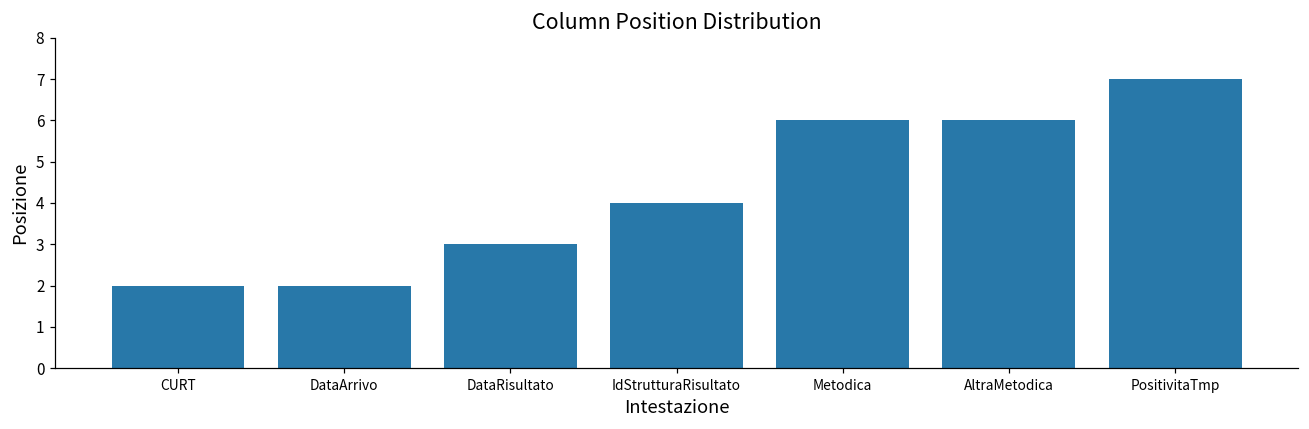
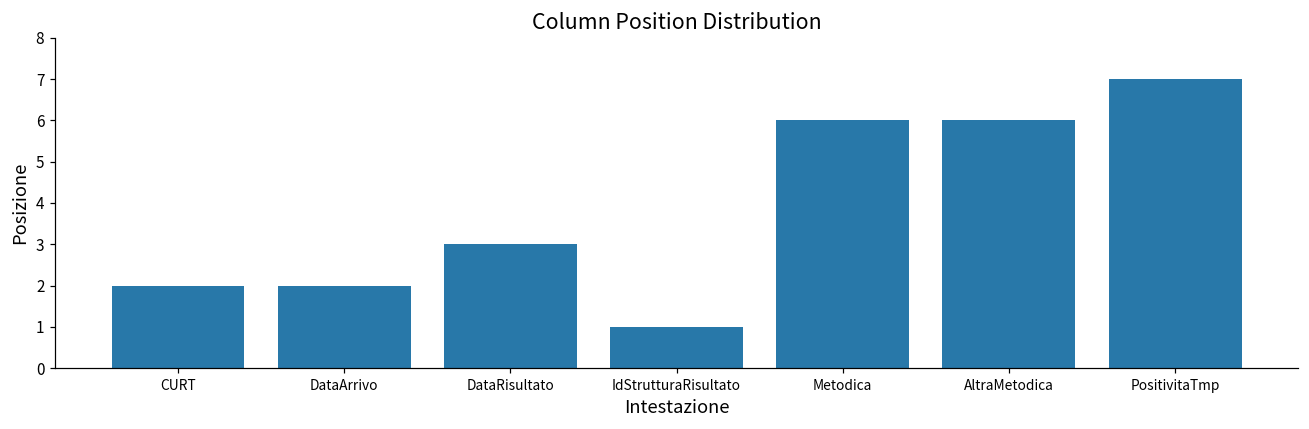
  {
    "CURT": 2,
    "DataArrivo": 2,
    "DataRisultato": 3,
-   "IdStrutturaRisultato": 4,
+   "IdStrutturaRisultato": 1,
    "Metodica": 6,
    "AltraMetodica": 6,
    "PositivitaTmp": 7
  }
